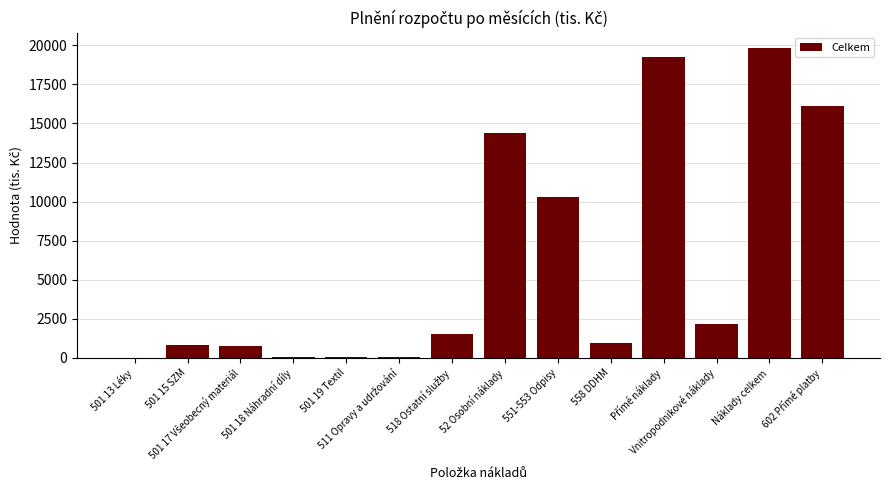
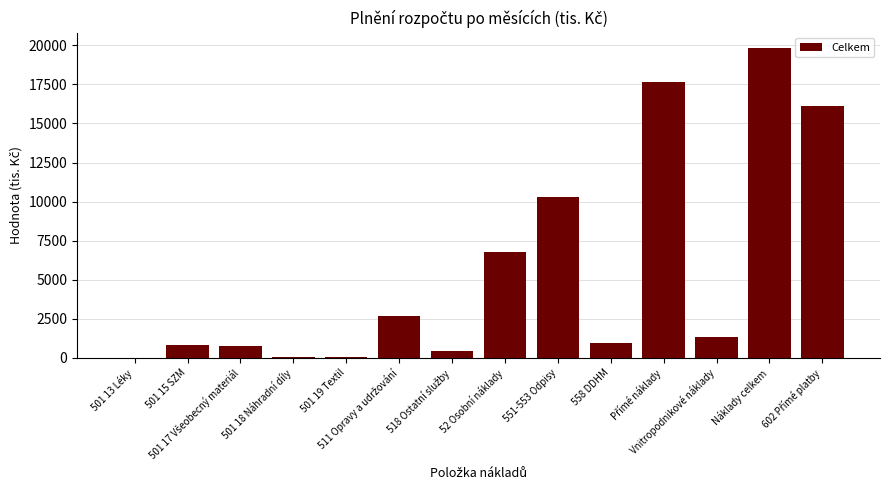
  {
    "501 15 SZM": 800,
    "501 17 Všeobecný materiál": 800,
-   "511 Opravy a udržování": 100,
-   "518 Ostatní služby": 1500,
-   "52 Osobní náklady": 14400,
+   "511 Opravy a udržování": 2700,
+   "518 Ostatní služby": 500,
+   "52 Osobní náklady": 6800,
    "551-553 Odpisy": 10300,
    "558 DDHM": 900,
-   "Přímé náklady": 19300,
-   "Vnitropodnikové náklady": 2200,
+   "Přímé náklady": 17700,
+   "Vnitropodnikové náklady": 1300,
    "Náklady celkem": 19800,
    "602 Přímé platby": 16100
  }
